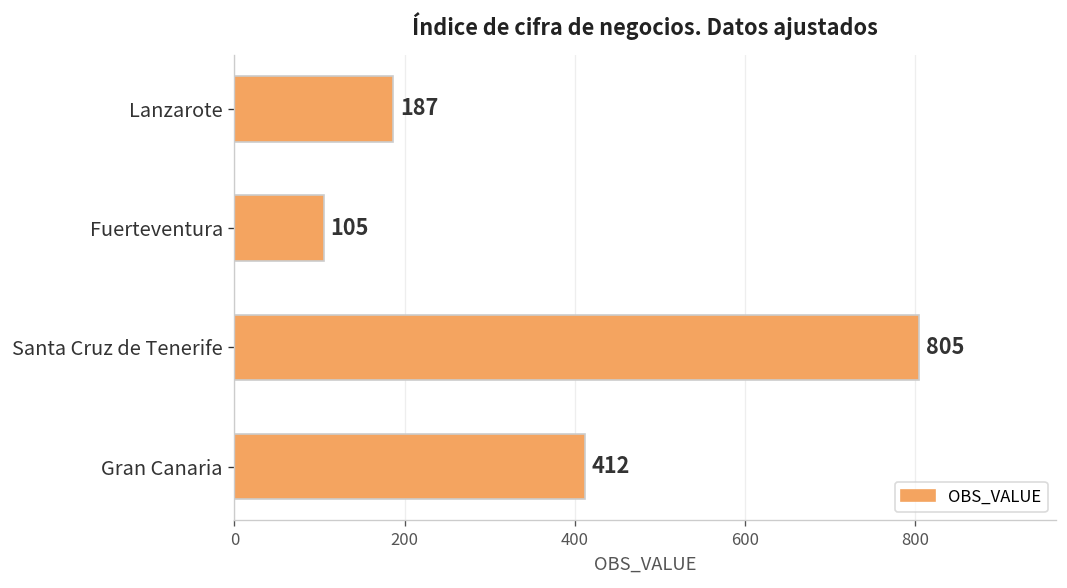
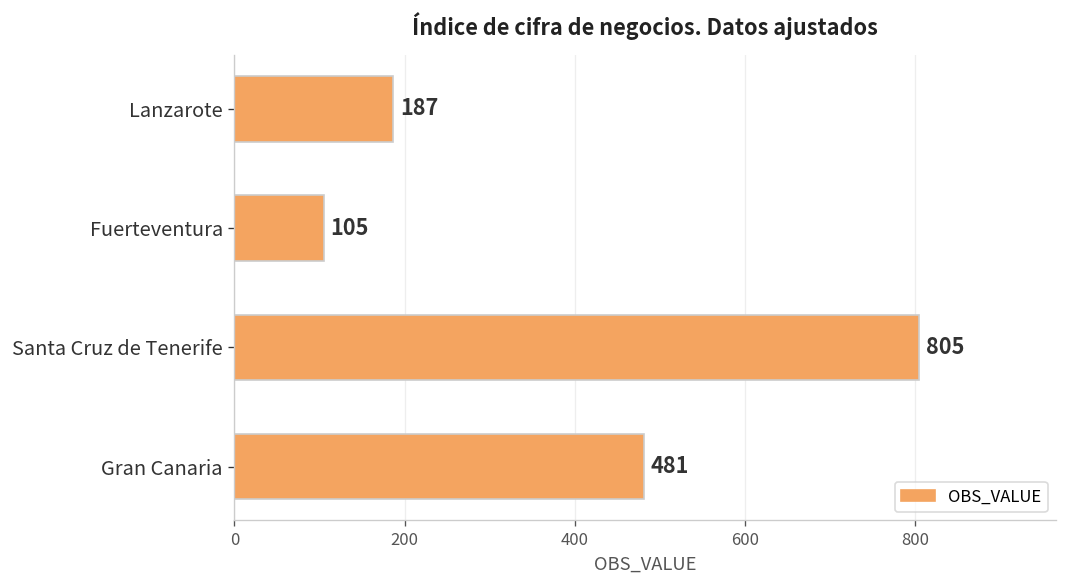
  {
    "Lanzarote": 187,
    "Fuerteventura": 105,
    "Santa Cruz de Tenerife": 805,
-   "Gran Canaria": 412
+   "Gran Canaria": 481
  }
